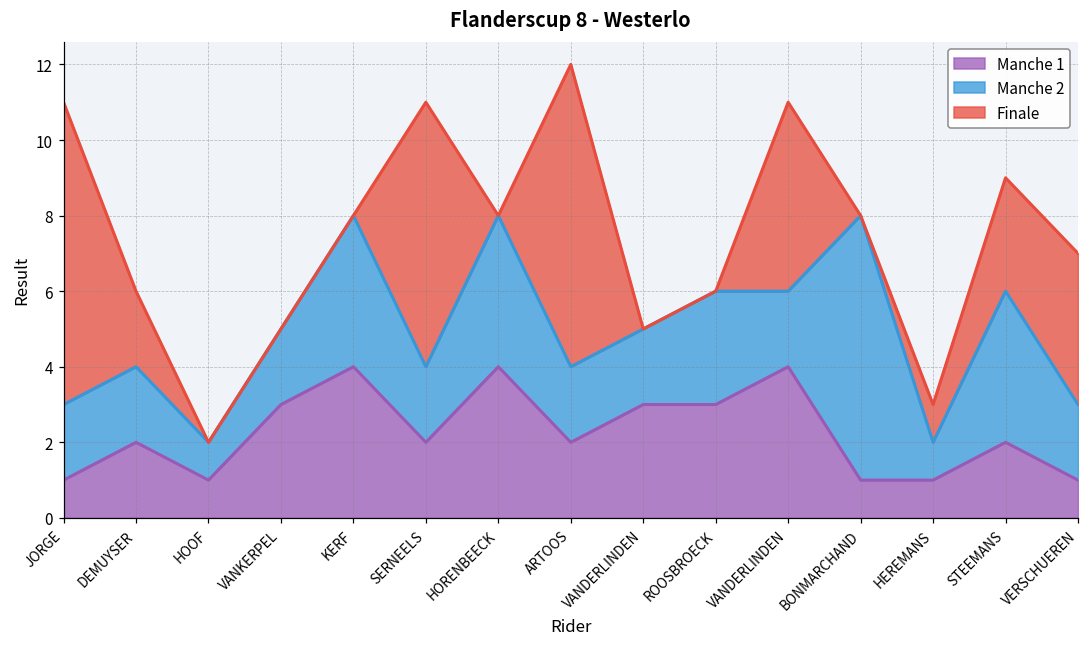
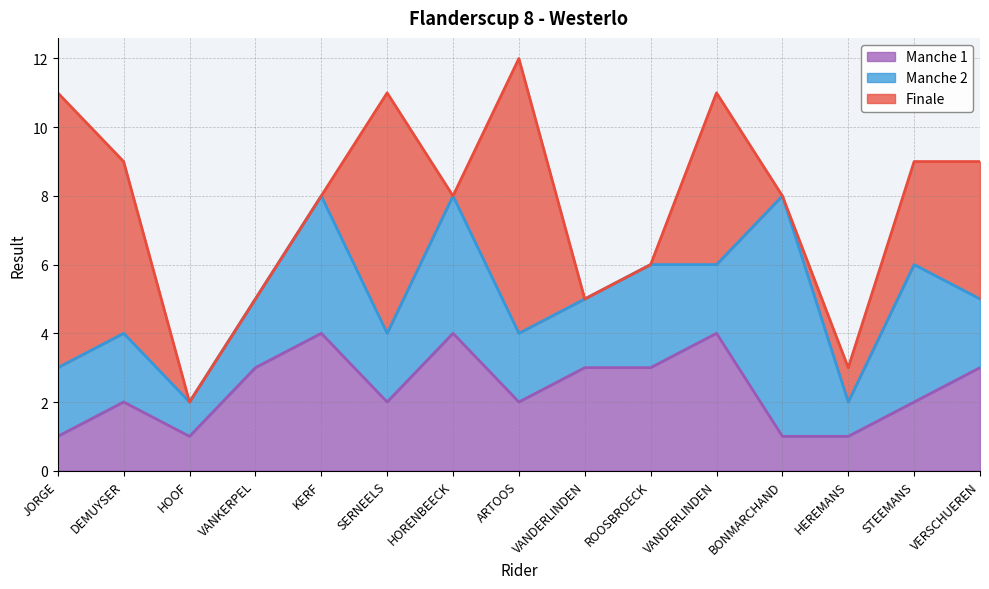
  {
    "Manche 1": {
      "JORGE": 1,
      "DEMUYSER": 2,
      "HOOF": 1,
      "VANKERPEL": 3,
      "KERF": 4,
      "SERNEELS": 2,
      "HORENBEECK": 4,
      "ARTOOS": 2,
      "ROOSBROECK": 3,
      "BONMARCHAND": 1,
      "HEREMANS": 1,
      "STEEMANS": 2,
-     "VERSCHUEREN": 1
+     "VERSCHUEREN": 3
    },
    "Manche 2": {
      "JORGE": 2,
      "DEMUYSER": 2,
      "SERNEELS": 2,
      "ARTOOS": 2,
      "HEREMANS": 1,
      "STEEMANS": 4,
      "VERSCHUEREN": 2
    },
    "Finale": {
      "JORGE": 8,
-     "DEMUYSER": 2,
+     "DEMUYSER": 5,
      "SERNEELS": 7,
      "ARTOOS": 8,
      "HEREMANS": 1,
      "STEEMANS": 3,
      "VERSCHUEREN": 4
    }
  }
